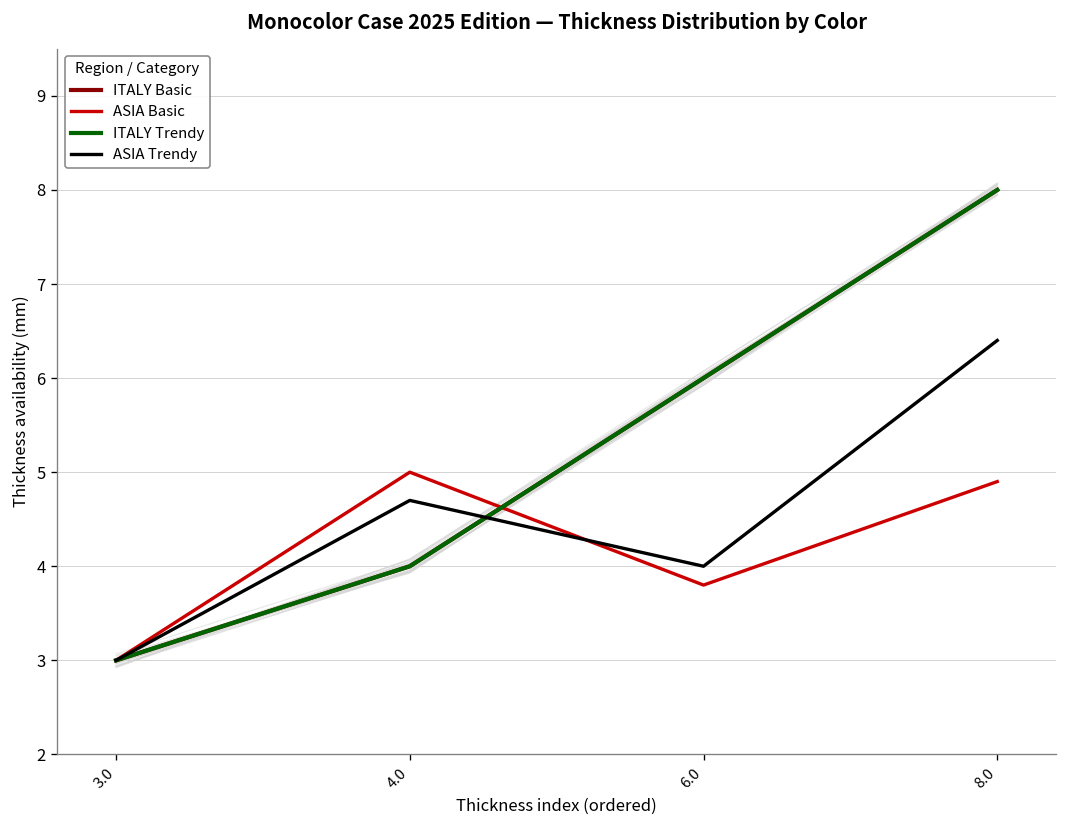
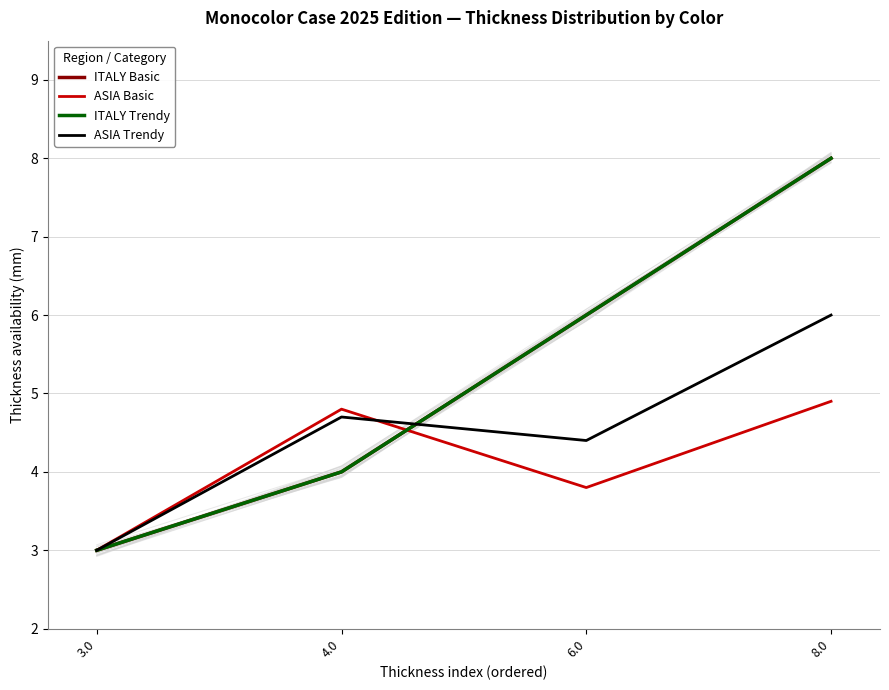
  {
    "ASIA Basic": {
-     "4.0": 5.0,
+     "4.0": 4.8,
      "6.0": 3.8,
      "8.0": 4.9
    },
    "ASIA Trendy": {
      "4.0": 4.7,
-     "6.0": 4.0,
-     "8.0": 6.4
+     "6.0": 4.4,
+     "8.0": 6.0
    }
  }
